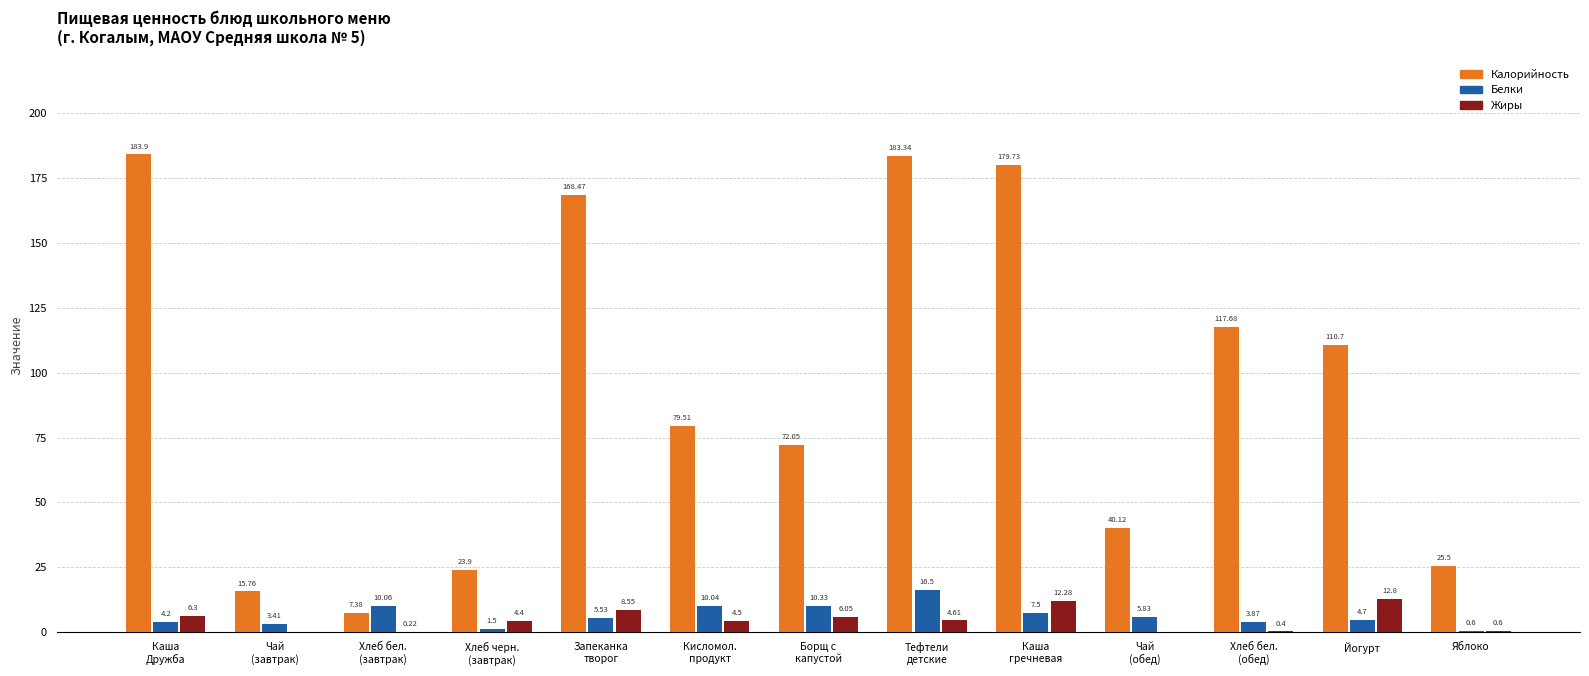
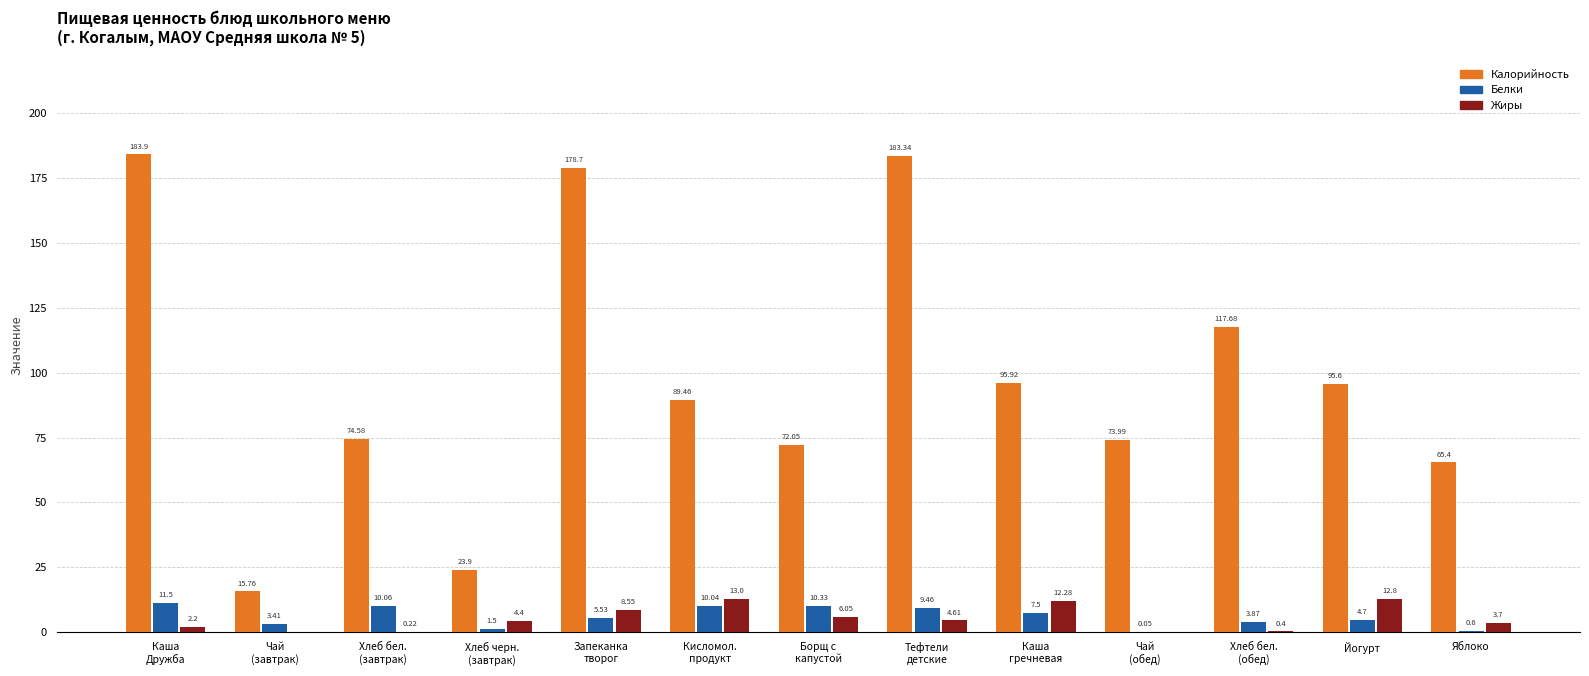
  {
    "Калорийность": {
      "Каша Дружба": 183.9,
      "Чай (завтрак)": 15.76,
-     "Хлеб бел. (завтрак)": 7.38,
+     "Хлеб бел. (завтрак)": 74.58,
      "Хлеб черн. (завтрак)": 23.9,
-     "Запеканка творог": 168.47,
-     "Кисломол. продукт": 79.51,
+     "Запеканка творог": 178.7,
+     "Кисломол. продукт": 89.46,
      "Борщ с капустой": 72.05,
      "Тефтели детские": 183.34,
-     "Каша гречневая": 179.73,
-     "Чай (обед)": 40.12,
+     "Каша гречневая": 95.92,
+     "Чай (обед)": 73.99,
      "Хлеб бел. (обед)": 117.68,
-     "Йогурт": 110.7,
-     "Яблоко": 25.5
+     "Йогурт": 95.6,
+     "Яблоко": 65.4
    },
    "Белки": {
-     "Каша Дружба": 4.2,
+     "Каша Дружба": 11.5,
      "Чай (завтрак)": 3.41,
      "Хлеб бел. (завтрак)": 10.06,
      "Хлеб черн. (завтрак)": 1.5,
      "Запеканка творог": 5.53,
      "Кисломол. продукт": 10.04,
      "Борщ с капустой": 10.33,
-     "Тефтели детские": 16.5,
+     "Тефтели детские": 9.46,
      "Каша гречневая": 7.5,
-     "Чай (обед)": 5.83,
+     "Чай (обед)": 0.05,
      "Хлеб бел. (обед)": 3.87,
      "Йогурт": 4.7,
      "Яблоко": 0.6
    },
    "Жиры": {
-     "Каша Дружба": 6.3,
+     "Каша Дружба": 2.2,
      "Хлеб бел. (завтрак)": 0.22,
      "Хлеб черн. (завтрак)": 4.4,
      "Запеканка творог": 8.55,
-     "Кисломол. продукт": 4.5,
+     "Кисломол. продукт": 13.0,
      "Борщ с капустой": 6.05,
      "Тефтели детские": 4.61,
      "Каша гречневая": 12.28,
      "Хлеб бел. (обед)": 0.4,
      "Йогурт": 12.8,
-     "Яблоко": 0.6
+     "Яблоко": 3.7
    }
  }
